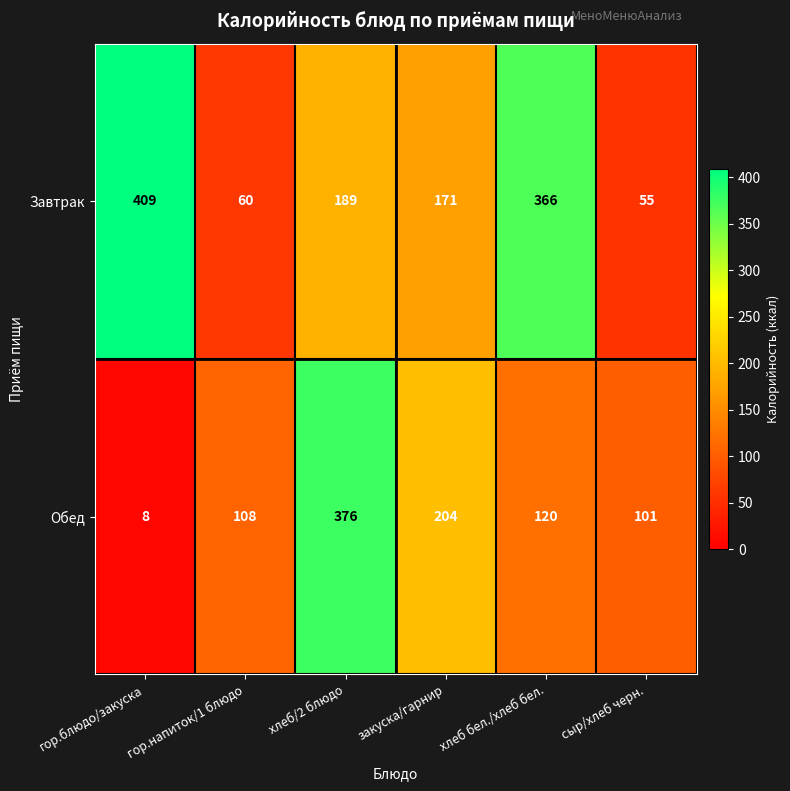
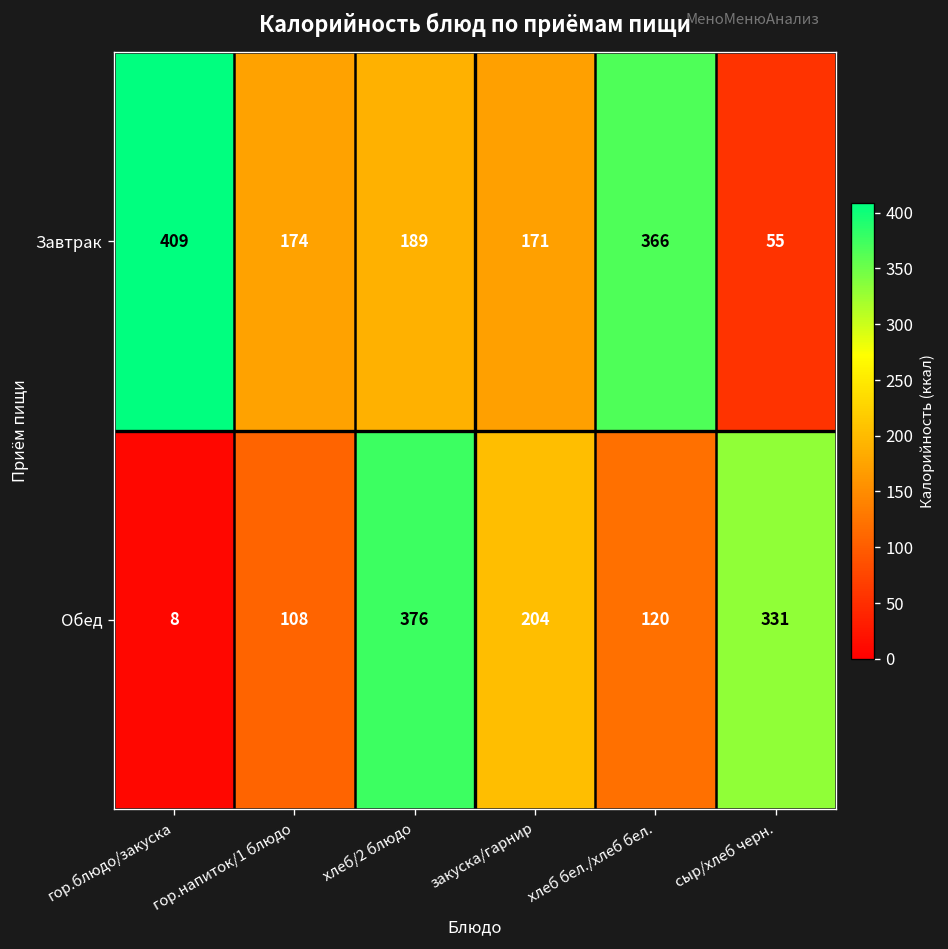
  {
    "Завтрак": {
      "гор.блюдо/закуска": 409,
-     "гор.напиток/1 блюдо": 60,
+     "гор.напиток/1 блюдо": 174,
      "хлеб/2 блюдо": 189,
      "закуска/гарнир": 171,
      "хлеб бел./хлеб бел.": 366,
      "сыр/хлеб черн.": 55
    },
    "Обед": {
      "гор.блюдо/закуска": 8,
      "гор.напиток/1 блюдо": 108,
      "хлеб/2 блюдо": 376,
      "закуска/гарнир": 204,
      "хлеб бел./хлеб бел.": 120,
-     "сыр/хлеб черн.": 101
+     "сыр/хлеб черн.": 331
    }
  }
